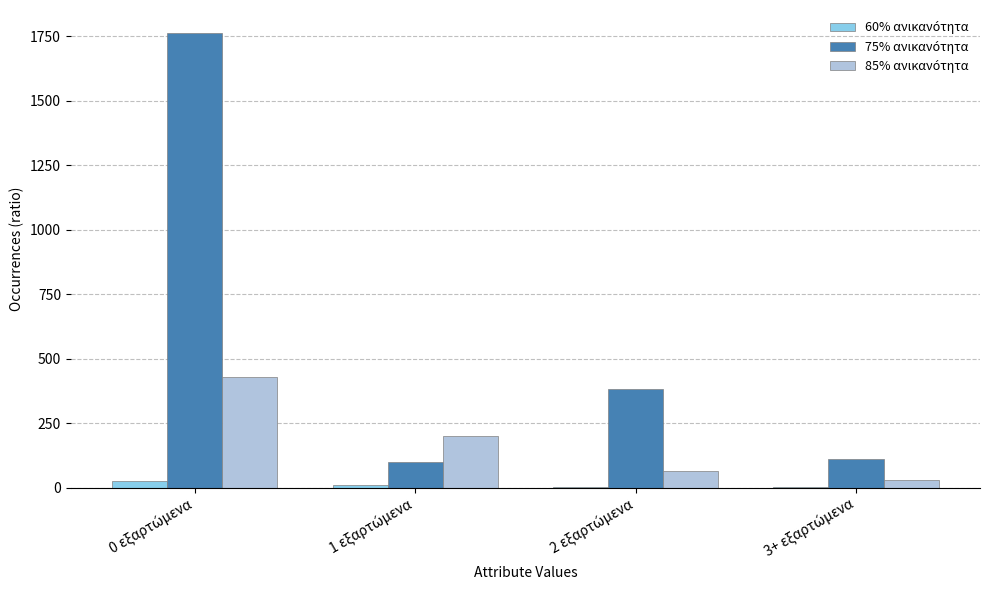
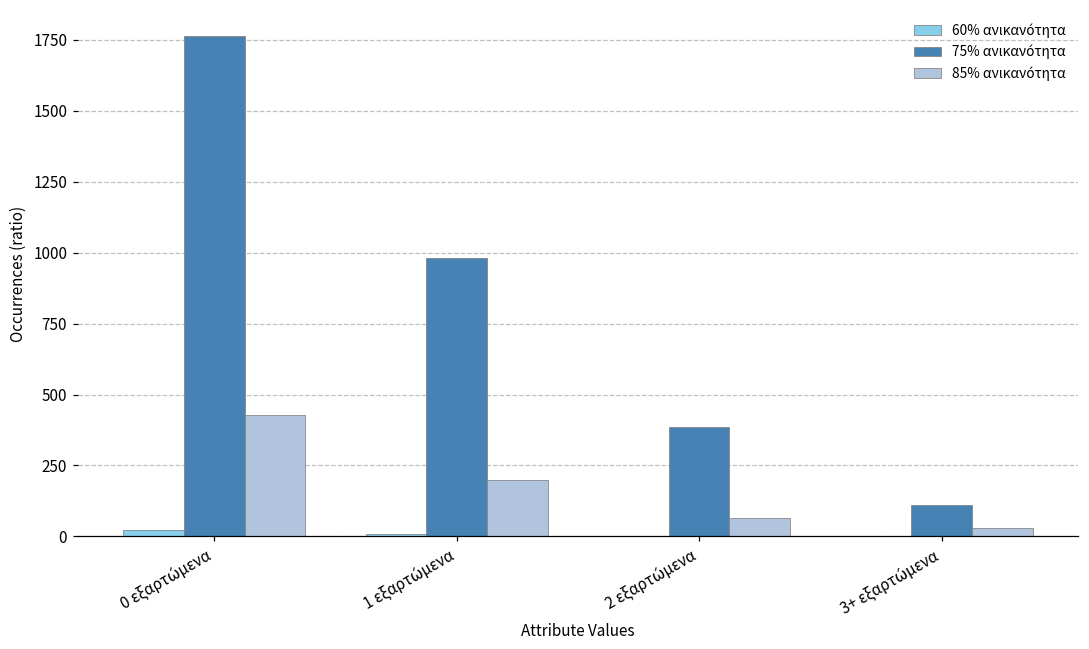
  {
    "75% ανικανότητα": {
      "0 εξαρτώμενα": 1760,
-     "1 εξαρτώμενα": 100,
+     "1 εξαρτώμενα": 980,
      "2 εξαρτώμενα": 380,
      "3+ εξαρτώμενα": 110
    }
  }
